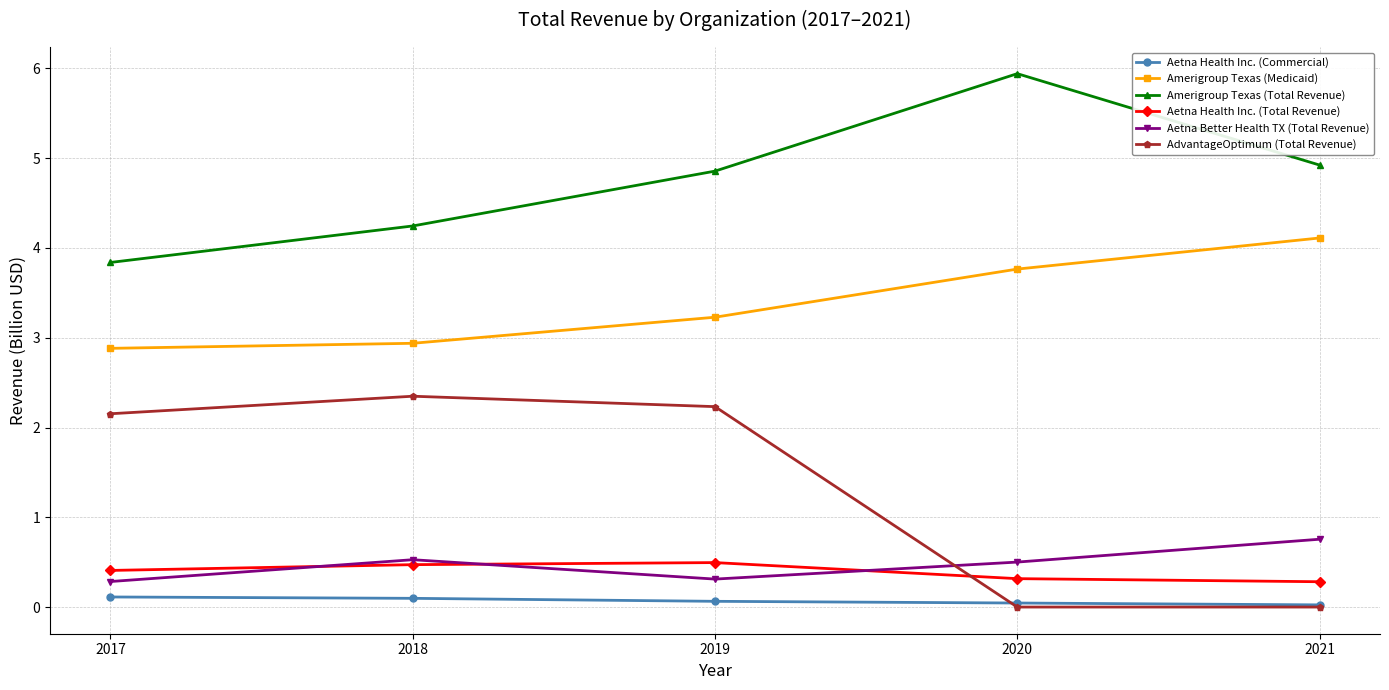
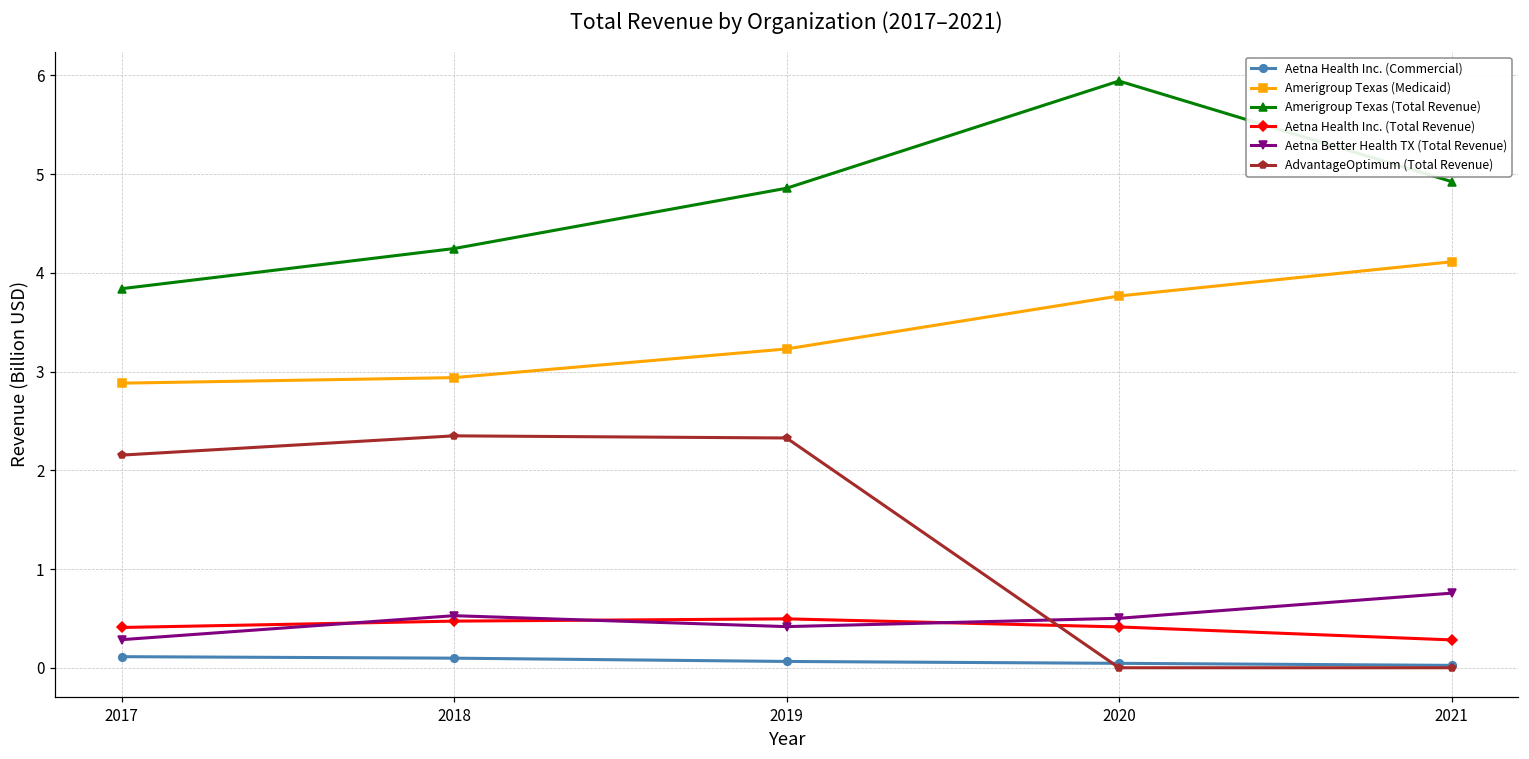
  {
    "Aetna Health Inc. (Commercial)": {
      "2017": 0.1,
      "2018": 0.1,
      "2019": 0.1,
      "2020": 0.0
    },
    "Amerigroup Texas (Medicaid)": {
      "2017": 2.9,
      "2018": 2.9,
      "2019": 3.2,
      "2020": 3.8,
      "2021": 4.1
    },
    "Amerigroup Texas (Total Revenue)": {
      "2017": 3.8,
      "2018": 4.2,
      "2019": 4.9,
      "2020": 5.9,
      "2021": 4.9
    },
    "Aetna Health Inc. (Total Revenue)": {
      "2017": 0.4,
      "2018": 0.5,
      "2019": 0.5,
-     "2020": 0.3,
+     "2020": 0.4,
      "2021": 0.3
    },
    "Aetna Better Health TX (Total Revenue)": {
      "2017": 0.3,
      "2018": 0.5,
-     "2019": 0.3,
+     "2019": 0.4,
      "2020": 0.5,
      "2021": 0.8
    },
    "AdvantageOptimum (Total Revenue)": {
      "2017": 2.2,
      "2018": 2.3,
-     "2019": 2.2,
+     "2019": 2.3,
      "2020": 0.0
    }
  }
